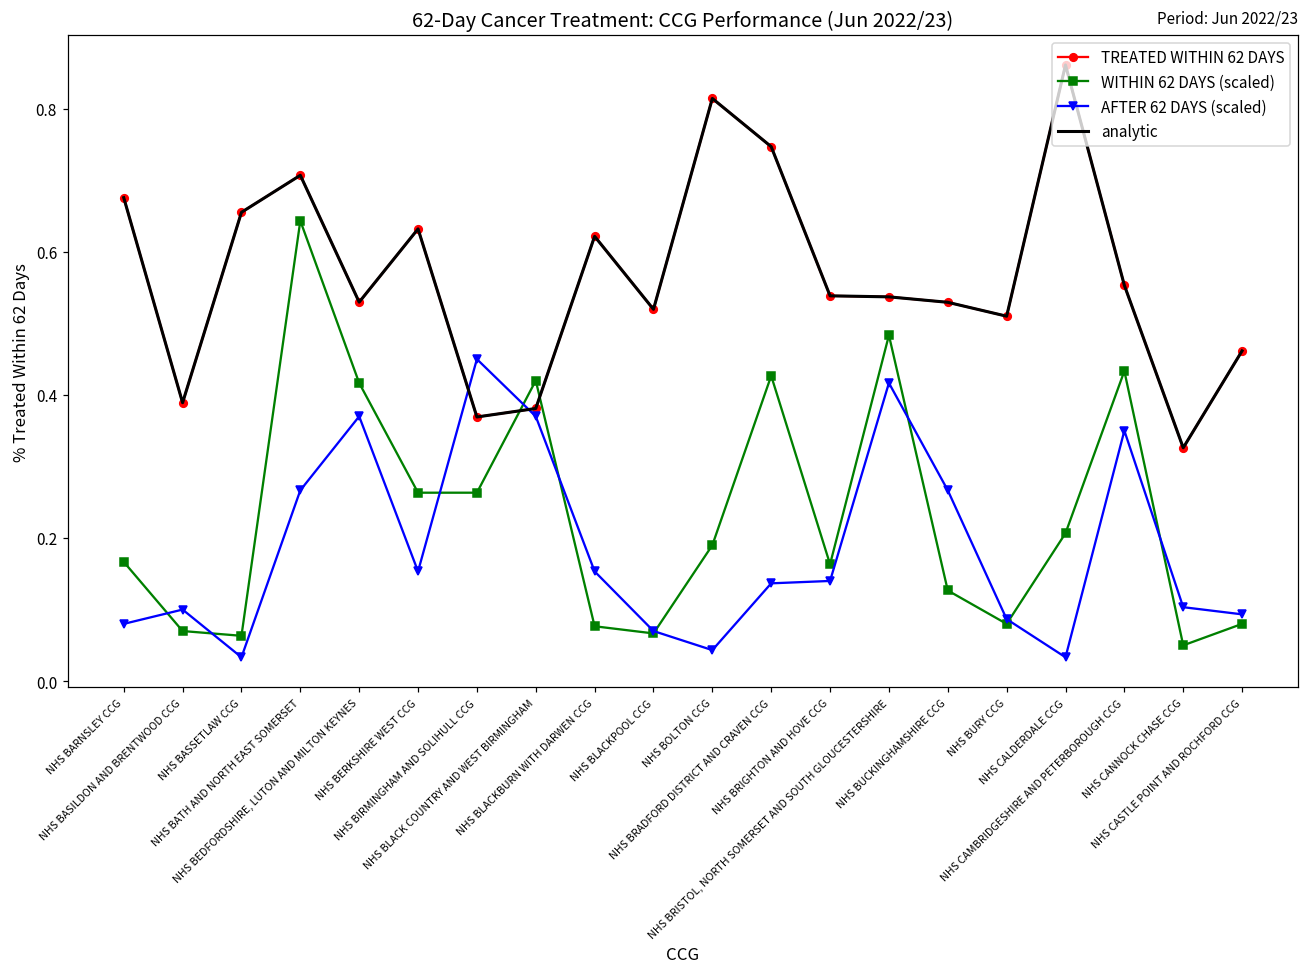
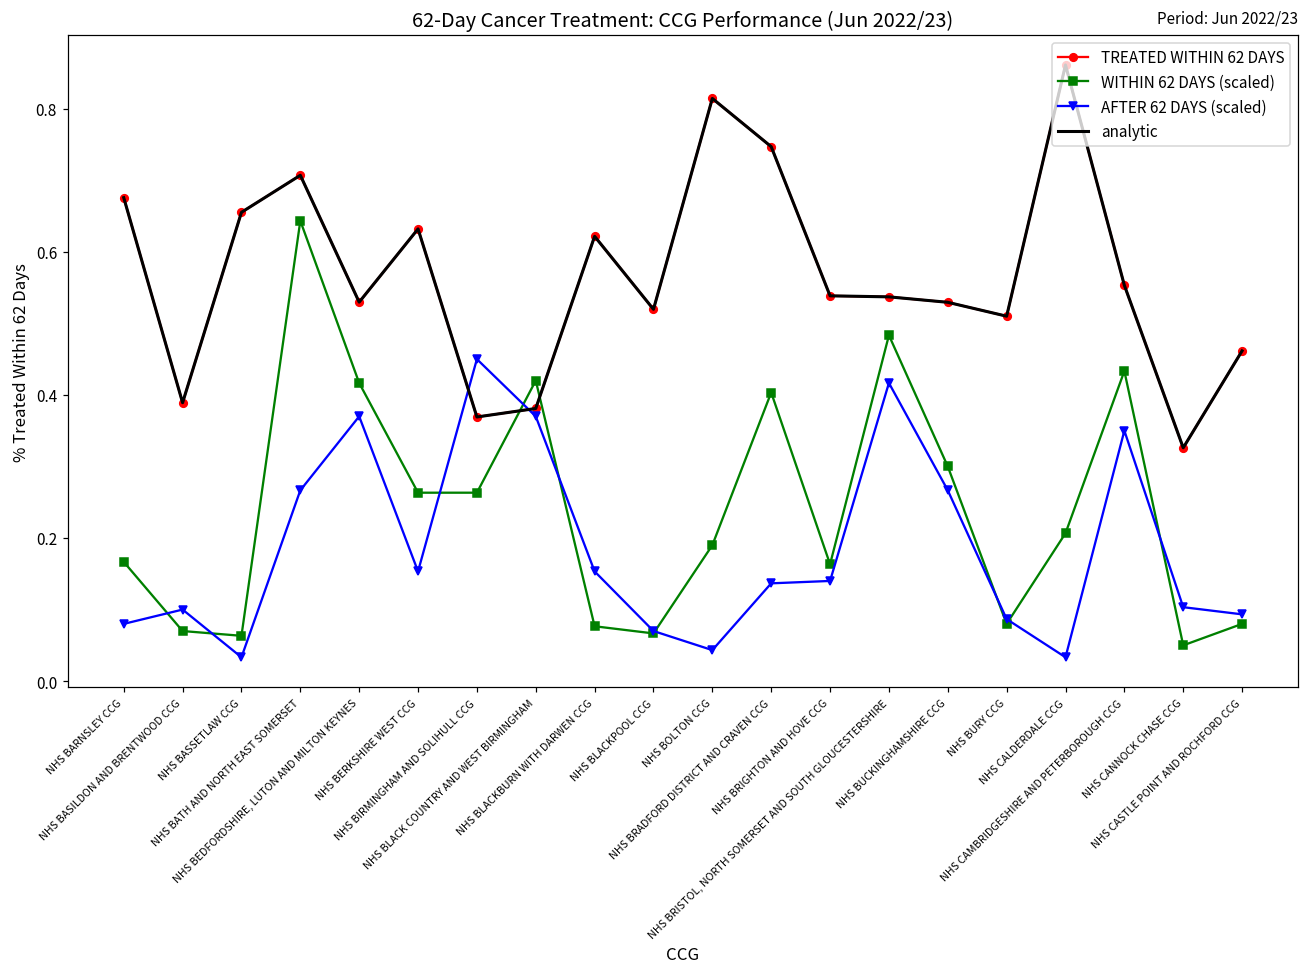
  {
    "analytic": {
      "NHS BARNSLEY CCG": 0.68,
      "NHS BASILDON AND BRENTWOOD CCG": 0.39,
      "NHS BASSETLAW CCG": 0.66,
      "NHS BATH AND NORTH EAST SOMERSET": 0.71,
      "NHS BEDFORDSHIRE, LUTON AND MILTON KEYNES": 0.53,
      "NHS BERKSHIRE WEST CCG": 0.63,
      "NHS BIRMINGHAM AND SOLIHULL CCG": 0.37,
      "NHS BLACK COUNTRY AND WEST BIRMINGHAM": 0.38,
      "NHS BLACKBURN WITH DARWEN CCG": 0.62,
      "NHS BLACKPOOL CCG": 0.52,
      "NHS BOLTON CCG": 0.81,
      "NHS BRADFORD DISTRICT AND CRAVEN CCG": 0.75,
      "NHS BRIGHTON AND HOVE CCG": 0.54,
      "NHS BRISTOL, NORTH SOMERSET AND SOUTH GLOUCESTERSHIRE": 0.54,
      "NHS BUCKINGHAMSHIRE CCG": 0.53,
      "NHS BURY CCG": 0.51,
      "NHS CAMBRIDGESHIRE AND PETERBOROUGH CCG": 0.55,
      "NHS CANNOCK CHASE CCG": 0.33,
      "NHS CASTLE POINT AND ROCHFORD CCG": 0.46
    },
    "WITHIN 62 DAYS (scaled)": {
      "NHS BARNSLEY CCG": 0.17,
      "NHS BASILDON AND BRENTWOOD CCG": 0.07,
      "NHS BASSETLAW CCG": 0.06,
      "NHS BATH AND NORTH EAST SOMERSET": 0.64,
      "NHS BEDFORDSHIRE, LUTON AND MILTON KEYNES": 0.42,
      "NHS BERKSHIRE WEST CCG": 0.26,
      "NHS BIRMINGHAM AND SOLIHULL CCG": 0.26,
      "NHS BLACK COUNTRY AND WEST BIRMINGHAM": 0.42,
      "NHS BLACKBURN WITH DARWEN CCG": 0.08,
      "NHS BOLTON CCG": 0.19,
-     "NHS BRADFORD DISTRICT AND CRAVEN CCG": 0.43,
+     "NHS BRADFORD DISTRICT AND CRAVEN CCG": 0.40,
      "NHS BRIGHTON AND HOVE CCG": 0.16,
      "NHS BRISTOL, NORTH SOMERSET AND SOUTH GLOUCESTERSHIRE": 0.48,
-     "NHS BUCKINGHAMSHIRE CCG": 0.13,
+     "NHS BUCKINGHAMSHIRE CCG": 0.30,
      "NHS BURY CCG": 0.08,
      "NHS CALDERDALE CCG": 0.21,
      "NHS CAMBRIDGESHIRE AND PETERBOROUGH CCG": 0.43,
      "NHS CANNOCK CHASE CCG": 0.05,
      "NHS CASTLE POINT AND ROCHFORD CCG": 0.08
    },
    "AFTER 62 DAYS (scaled)": {
      "NHS BARNSLEY CCG": 0.08,
      "NHS BASILDON AND BRENTWOOD CCG": 0.10,
      "NHS BASSETLAW CCG": 0.03,
      "NHS BATH AND NORTH EAST SOMERSET": 0.27,
      "NHS BEDFORDSHIRE, LUTON AND MILTON KEYNES": 0.37,
      "NHS BERKSHIRE WEST CCG": 0.15,
      "NHS BIRMINGHAM AND SOLIHULL CCG": 0.45,
      "NHS BLACK COUNTRY AND WEST BIRMINGHAM": 0.37,
      "NHS BLACKBURN WITH DARWEN CCG": 0.15,
      "NHS BOLTON CCG": 0.04,
      "NHS BRADFORD DISTRICT AND CRAVEN CCG": 0.14,
      "NHS BRIGHTON AND HOVE CCG": 0.14,
      "NHS BRISTOL, NORTH SOMERSET AND SOUTH GLOUCESTERSHIRE": 0.42,
      "NHS BUCKINGHAMSHIRE CCG": 0.27,
      "NHS BURY CCG": 0.09,
      "NHS CALDERDALE CCG": 0.03,
      "NHS CAMBRIDGESHIRE AND PETERBOROUGH CCG": 0.35,
      "NHS CANNOCK CHASE CCG": 0.10,
      "NHS CASTLE POINT AND ROCHFORD CCG": 0.09
    }
  }
